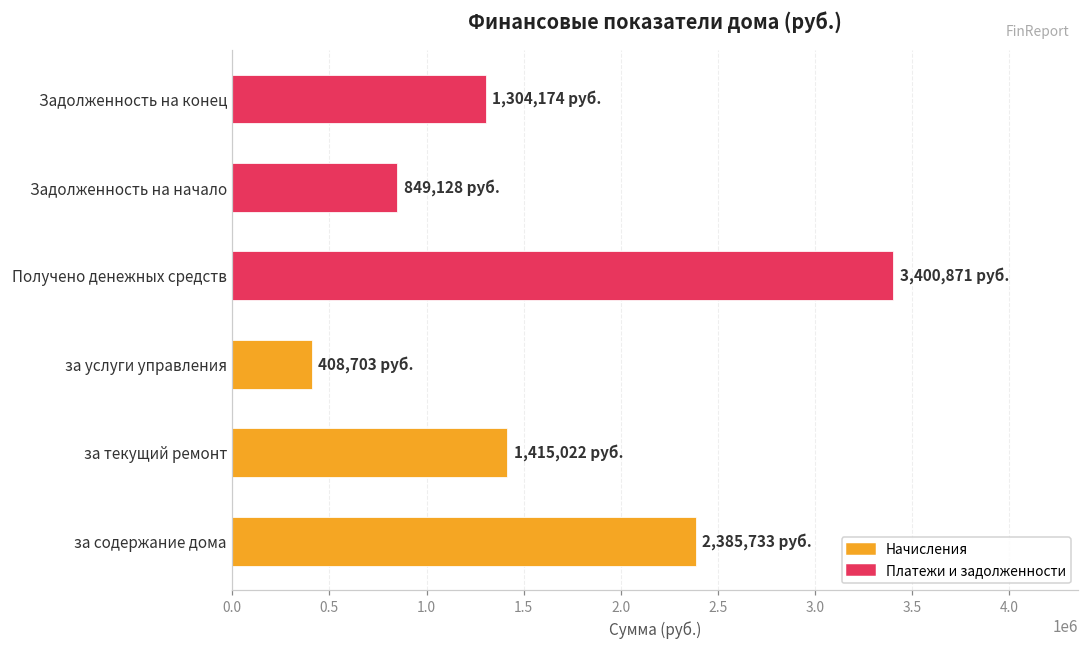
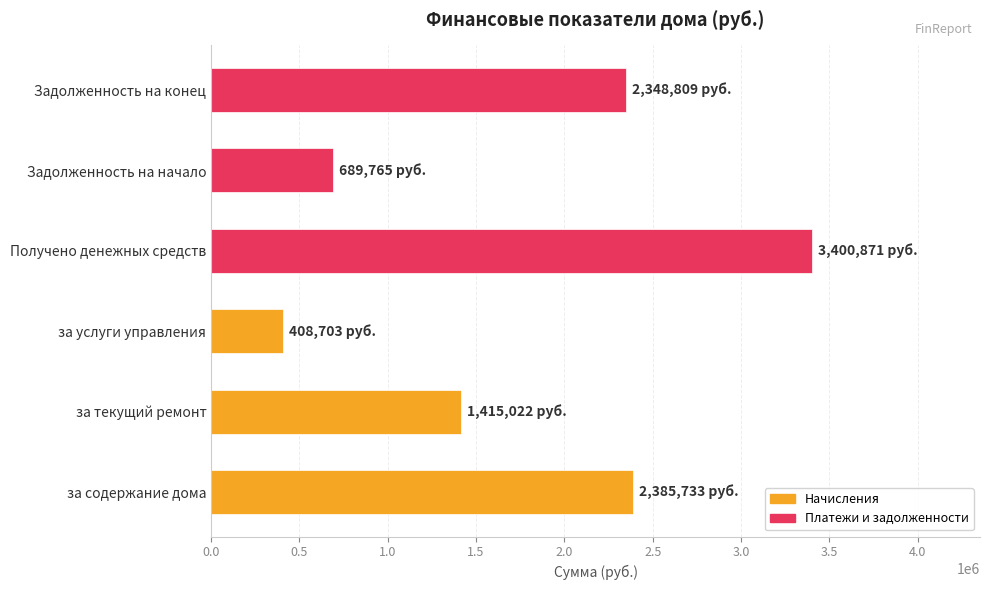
  {
-   "Задолженность на конец": "1,304,174",
-   "Задолженность на начало": "849,128",
+   "Задолженность на конец": "2,348,809",
+   "Задолженность на начало": "689,765",
    "Получено денежных средств": "3,400,871",
    "за услуги управления": "408,703",
    "за текущий ремонт": "1,415,022",
    "за содержание дома": "2,385,733"
  }
